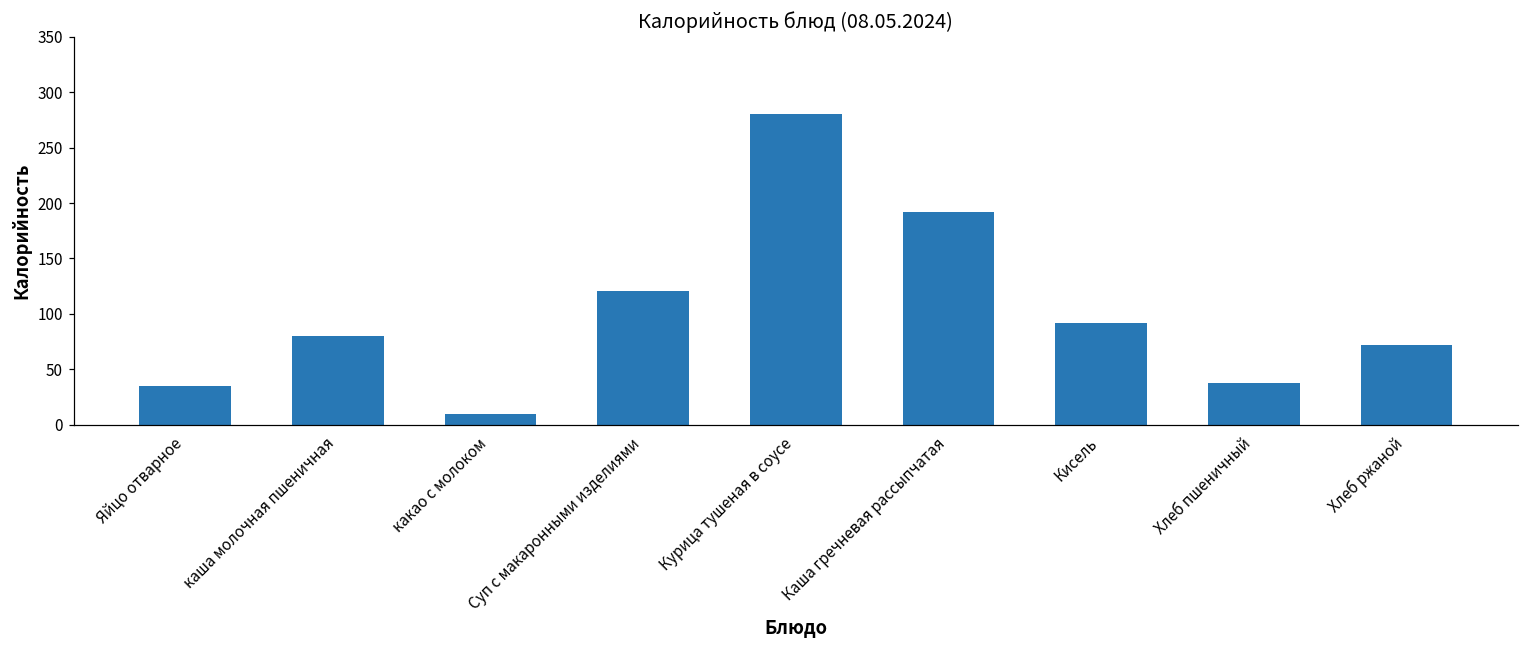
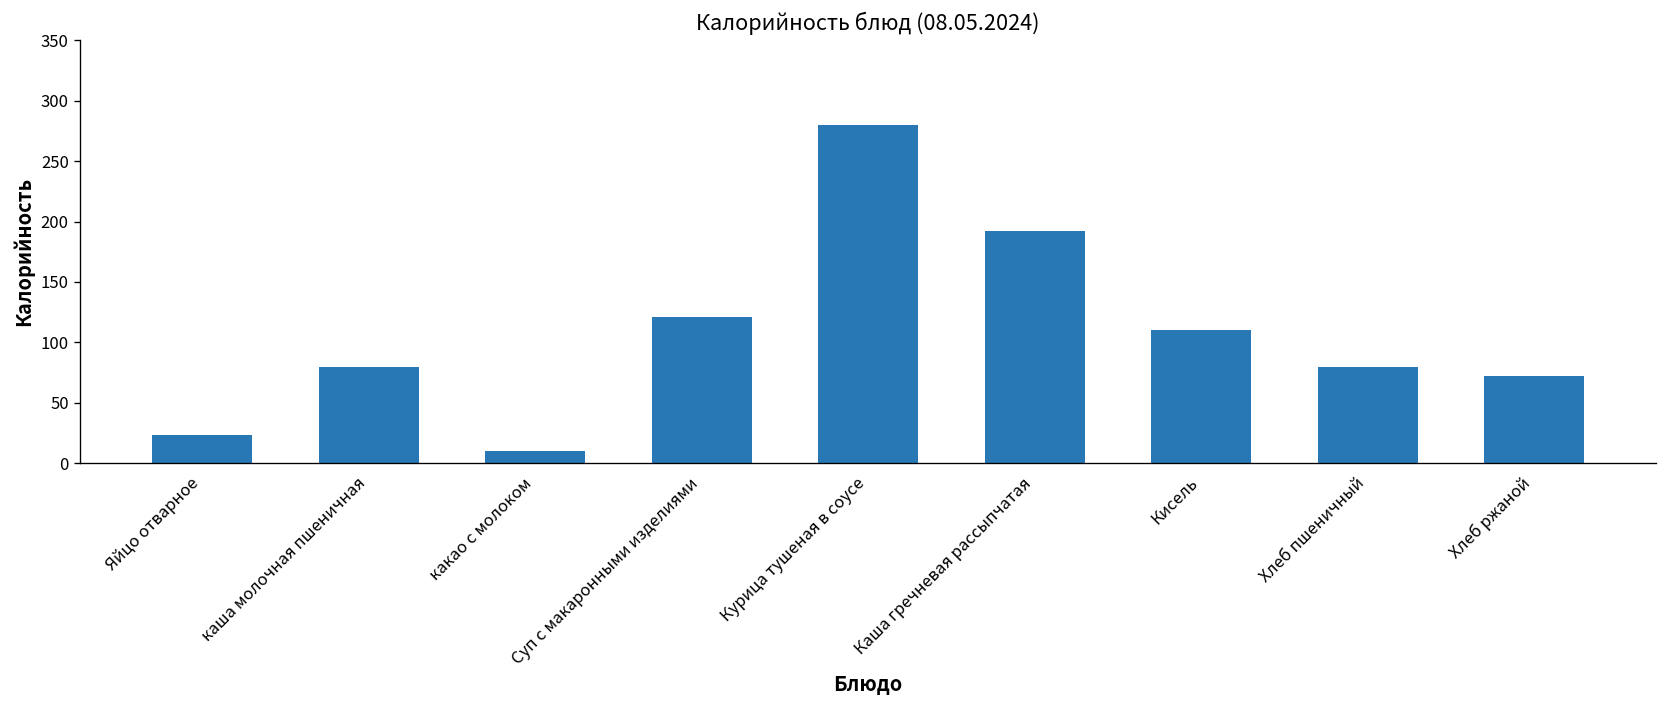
  {
-   "Яйцо отварное": 35,
+   "Яйцо отварное": 23,
    "каша молочная пшеничная": 80,
    "какао с молоком": 10,
    "Суп с макаронными изделиями": 121,
    "Курица тушеная в соусе": 280,
    "Каша гречневая рассыпчатая": 192,
-   "Кисель": 92,
-   "Хлеб пшеничный": 38,
+   "Кисель": 110,
+   "Хлеб пшеничный": 80,
    "Хлеб ржаной": 72
  }
